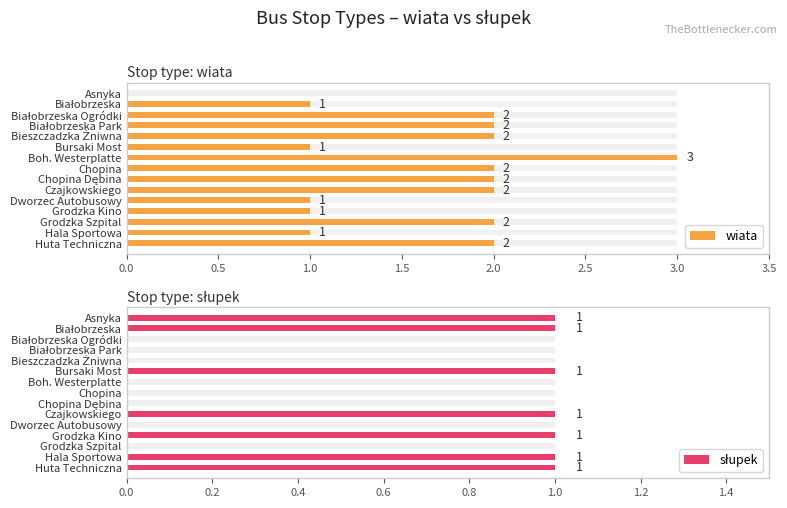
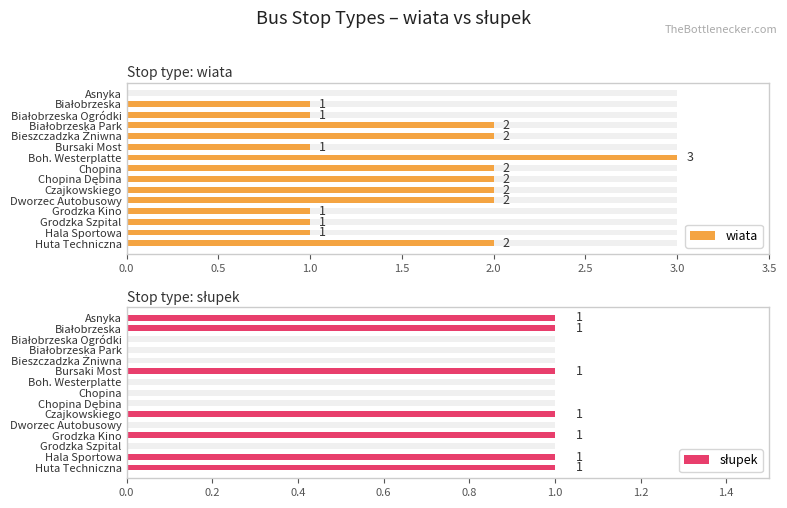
  {
    "Stop type: wiata": {
      "wiata": {
-       "Białobrzeska Ogródki": 2,
+       "Białobrzeska Ogródki": 1,
        "Boh. Westerplatte": 3,
-       "Dworzec Autobusowy": 1,
-       "Grodzka Szpital": 2
+       "Dworzec Autobusowy": 2,
+       "Grodzka Szpital": 1
      }
    },
    "Stop type: słupek": {
      "słupek": {
        "Bursaki Most": 1,
        "Czajkowskiego": 1,
        "Grodzka Kino": 1
      }
    }
  }
